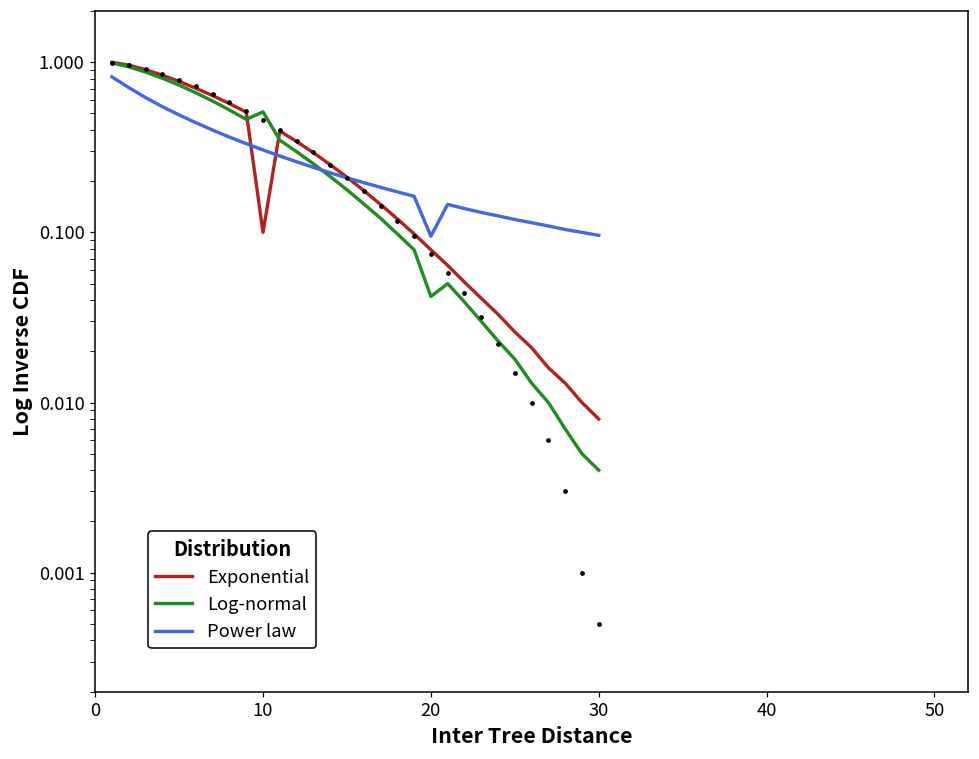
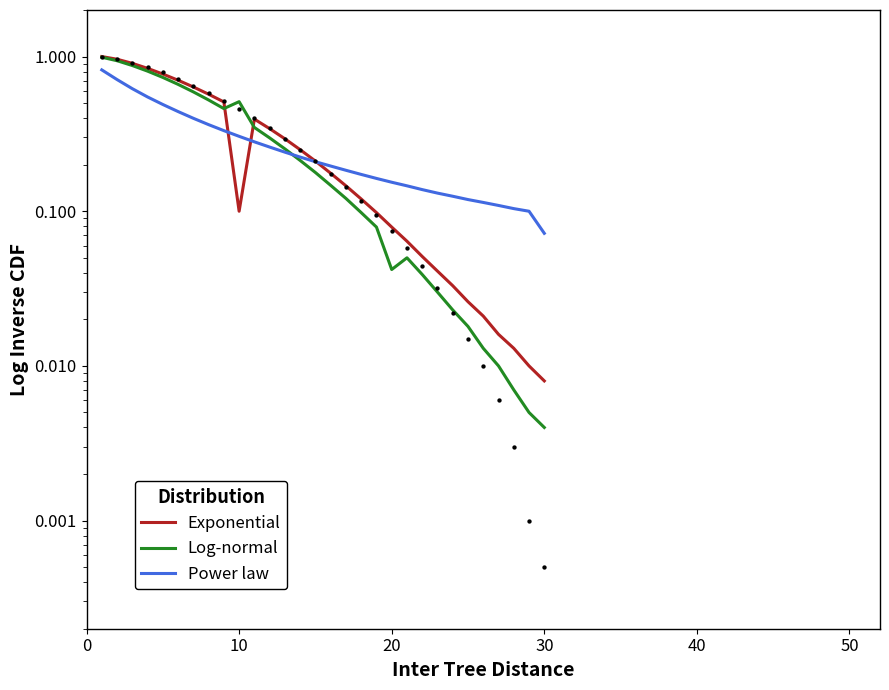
  {
    "Exponential": {
      "10": 0.10,
      "20": 0.08,
      "30": 0.008
    },
    "Log-normal": {
      "10": 0.51,
      "20": 0.042,
      "30": 0.0040
    },
    "Power law": {
      "10": 0.31,
-     "20": 0.10,
-     "30": 0.10
+     "20": 0.15,
+     "30": 0.07
    }
  }
